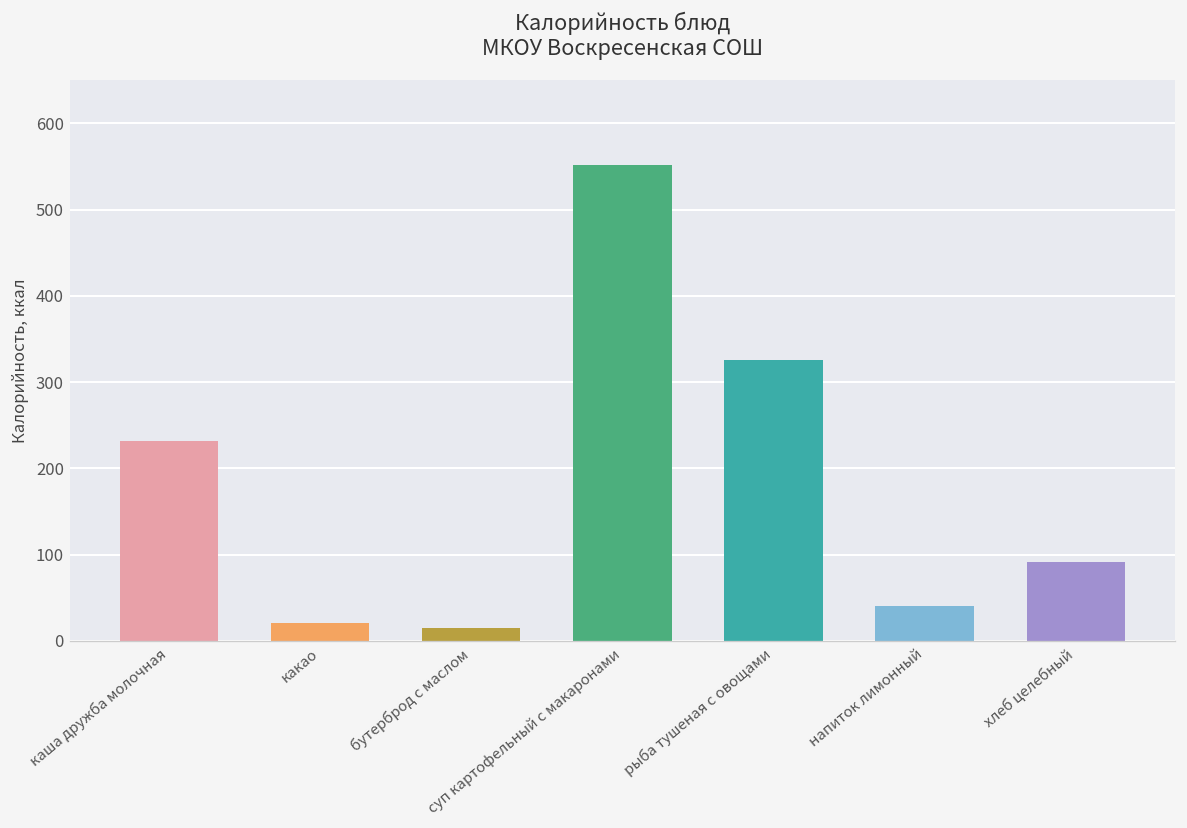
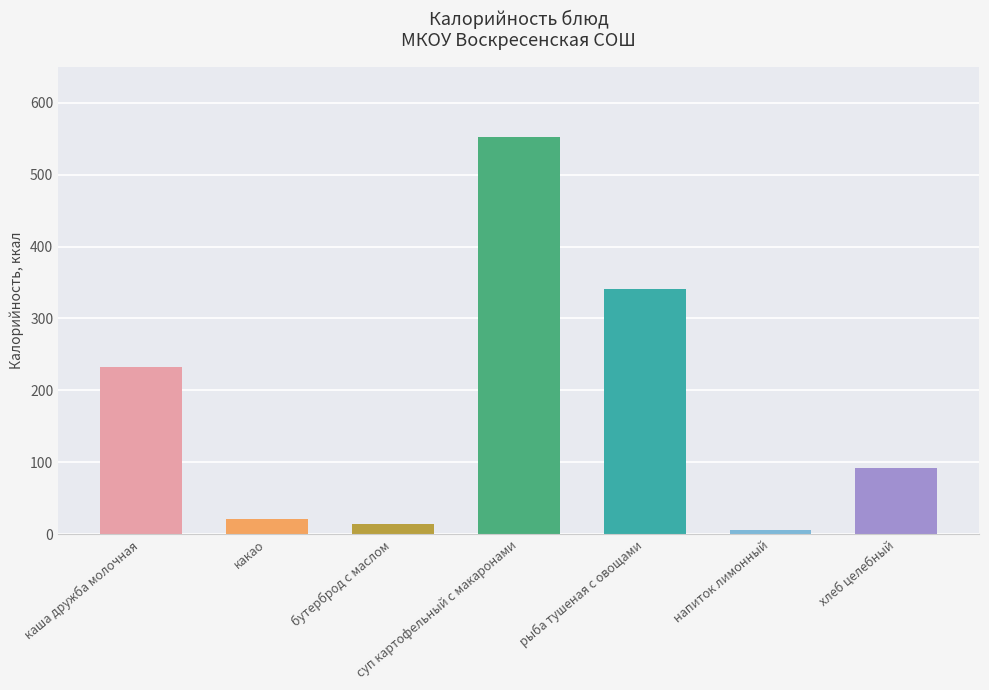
  {
    "каша дружба молочная": 230,
    "какао": 20,
    "бутерброд с маслом": 10,
    "суп картофельный с макаронами": 550,
-   "рыба тушеная с овощами": 330,
-   "напиток лимонный": 40,
+   "рыба тушеная с овощами": 340,
+   "напиток лимонный": 10,
    "хлеб целебный": 90
  }
